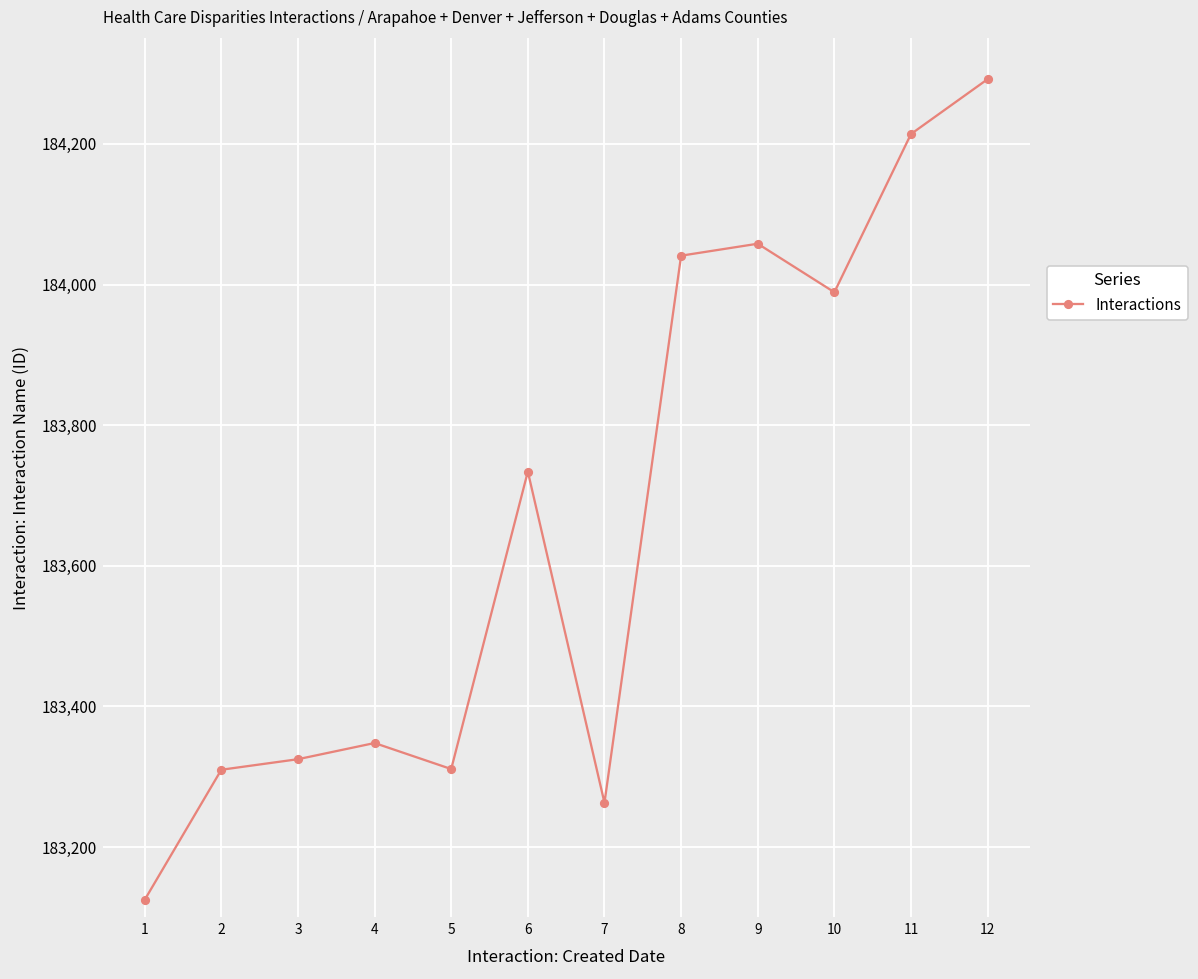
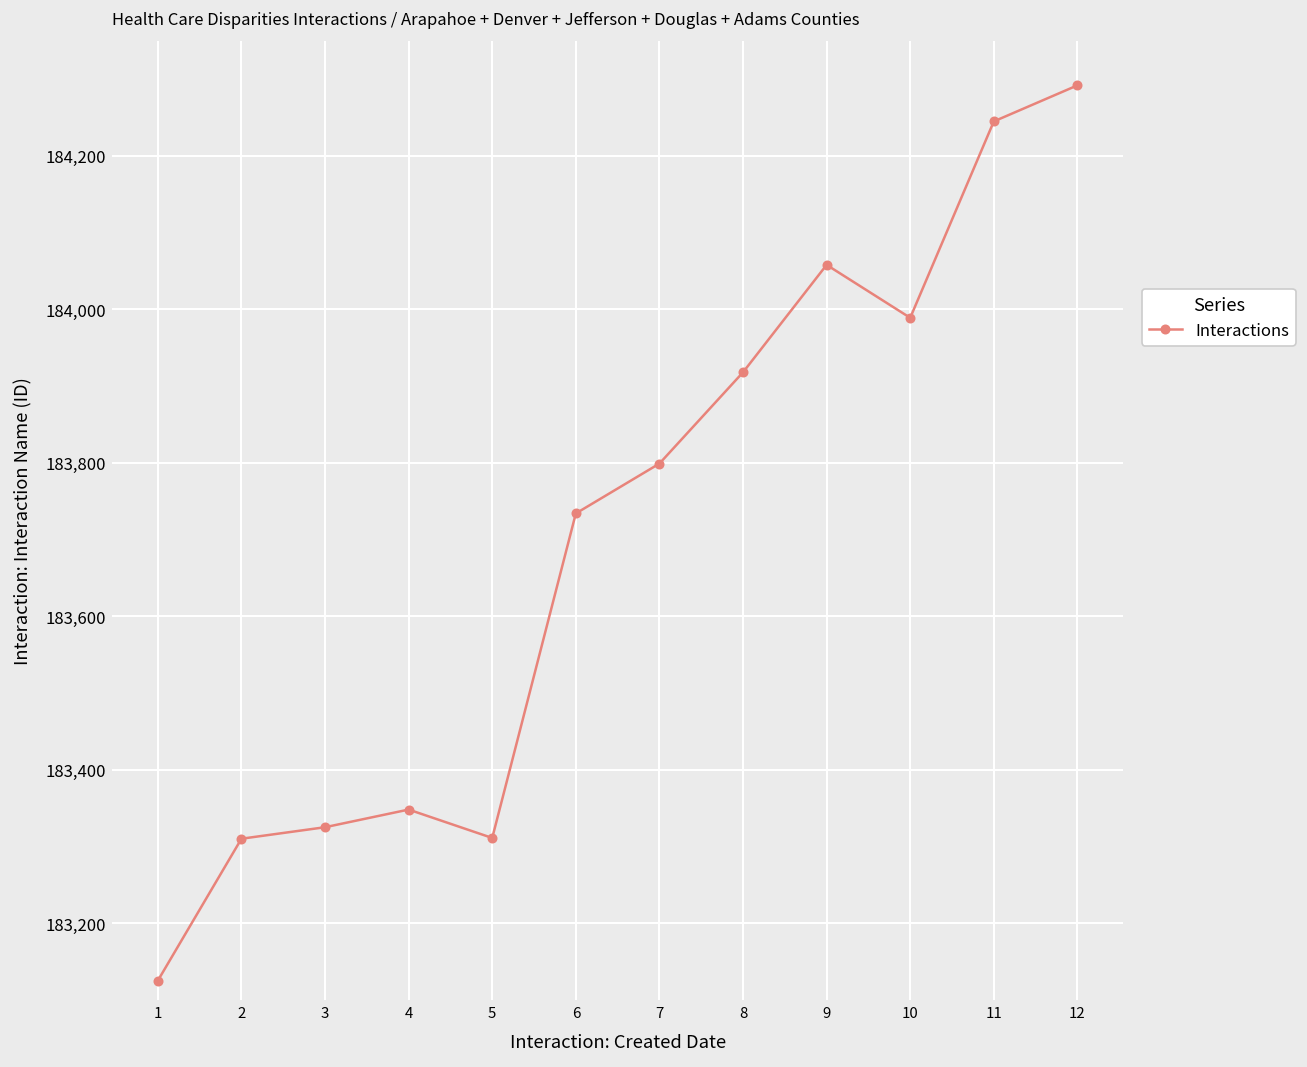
  {
    "1": "183,130",
    "2": "183,310",
    "3": "183,330",
    "4": "183,350",
    "5": "183,310",
    "6": "183,730",
-   "7": "183,260",
-   "8": "184,040",
+   "7": "183,800",
+   "8": "183,920",
    "9": "184,060",
    "10": "183,990",
-   "11": "184,210",
+   "11": "184,250",
    "12": "184,290"
  }
